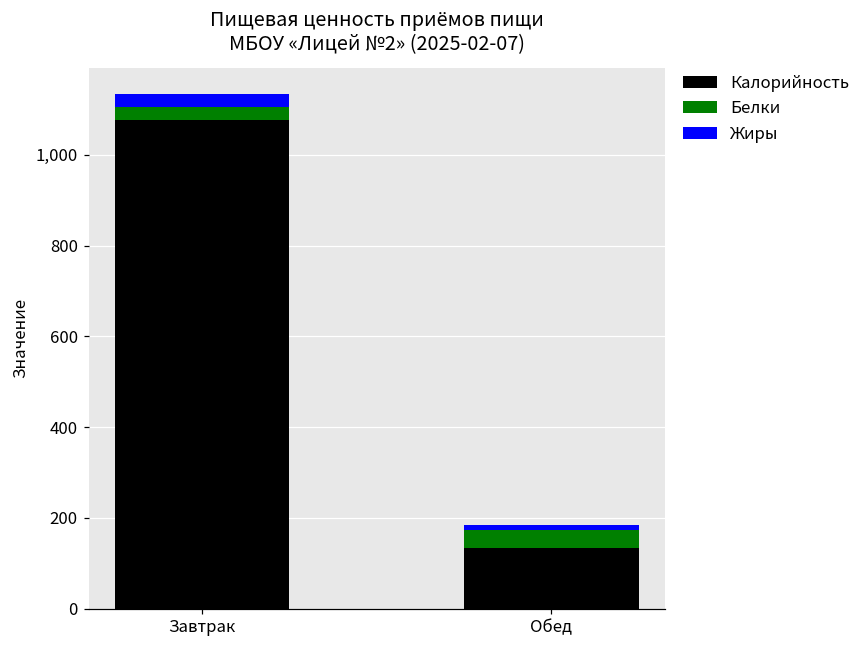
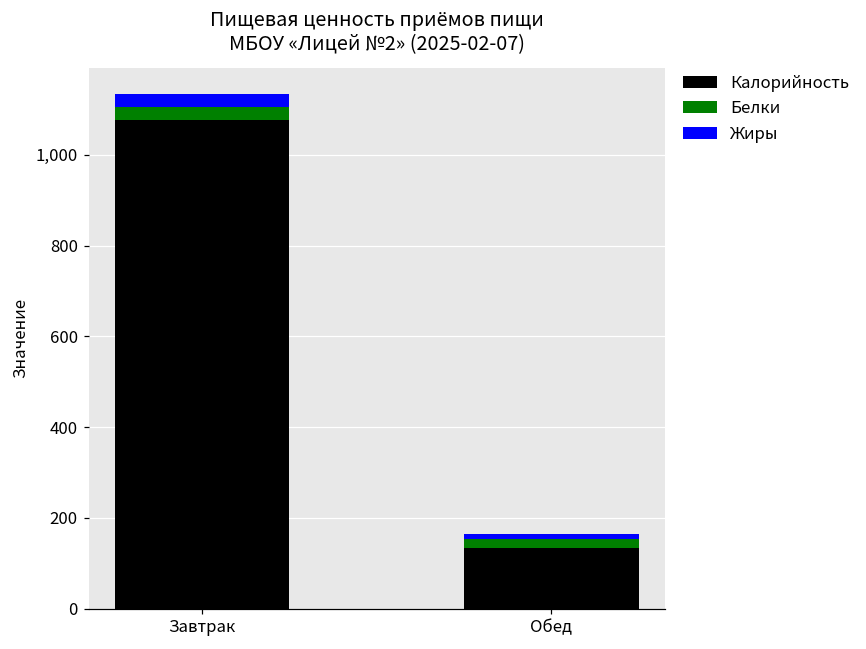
  {
    "Калорийность": {
      "Завтрак": "1,080",
      "Обед": "130"
    },
    "Белки": {
      "Завтрак": "30",
-     "Обед": "40"
+     "Обед": "20"
    },
    "Жиры": {
      "Завтрак": "30",
      "Обед": "10"
    }
  }
